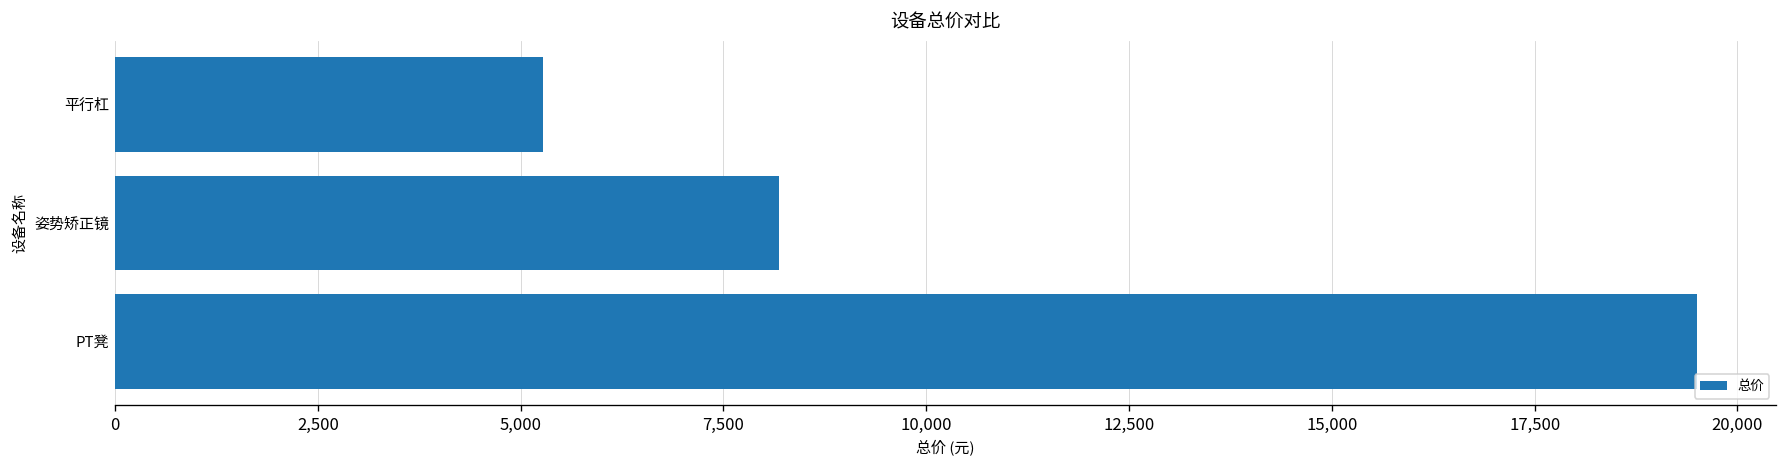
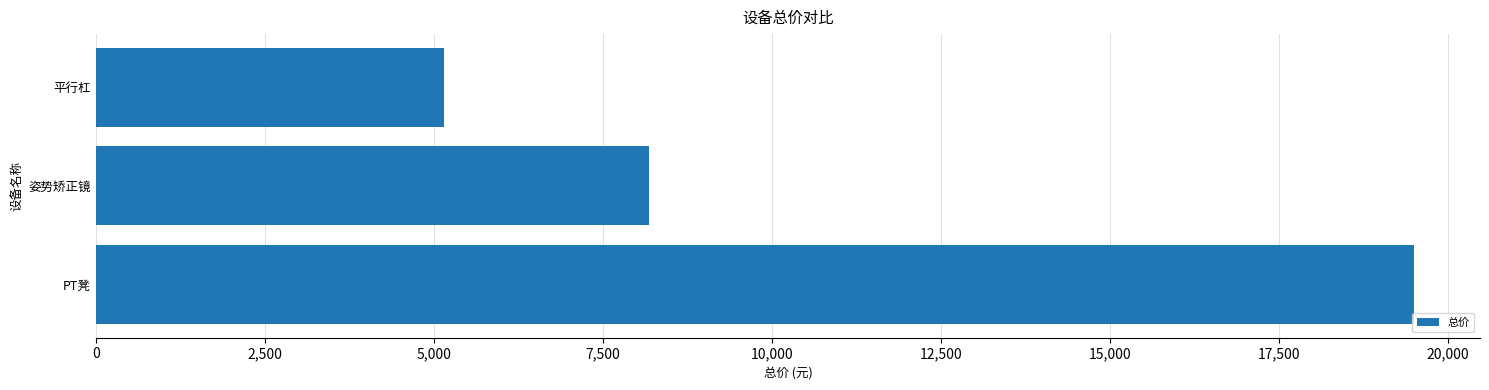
  {
-   "平行杠": "5,300",
+   "平行杠": "5,200",
    "姿势矫正镜": "8,200",
    "PT凳": "19,500"
  }
